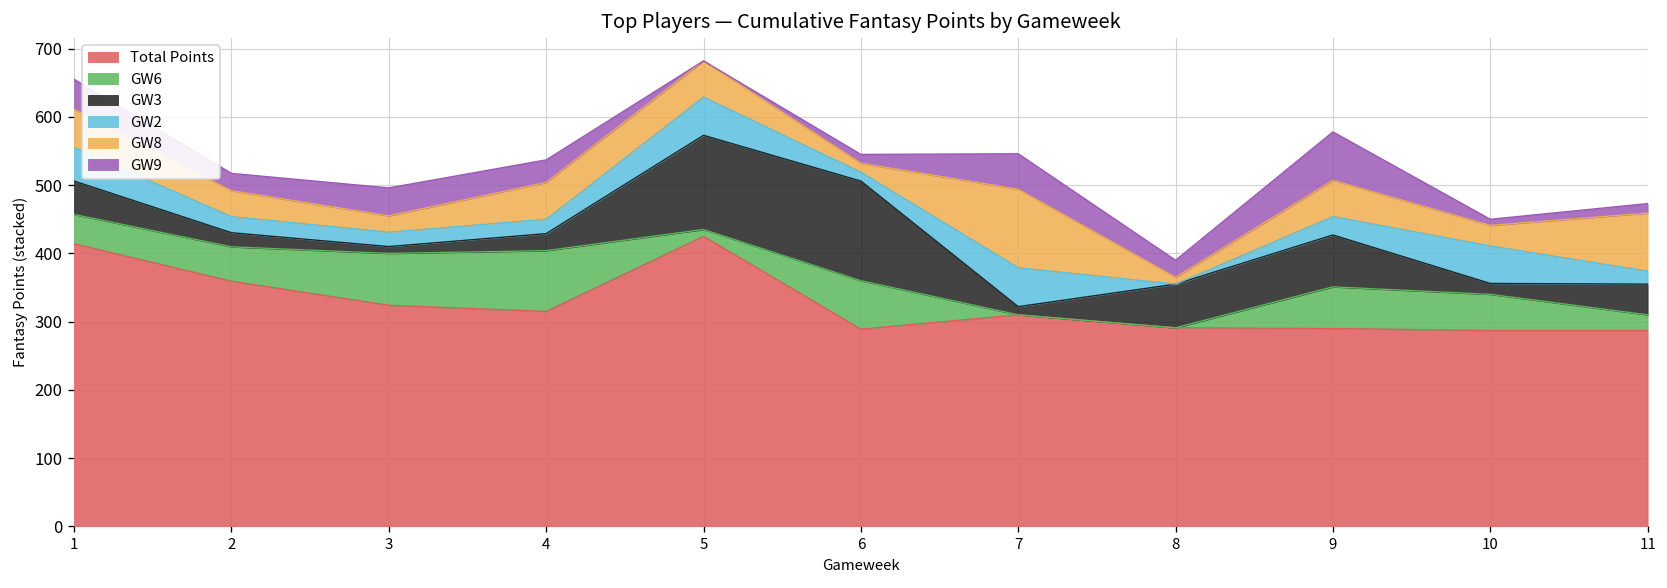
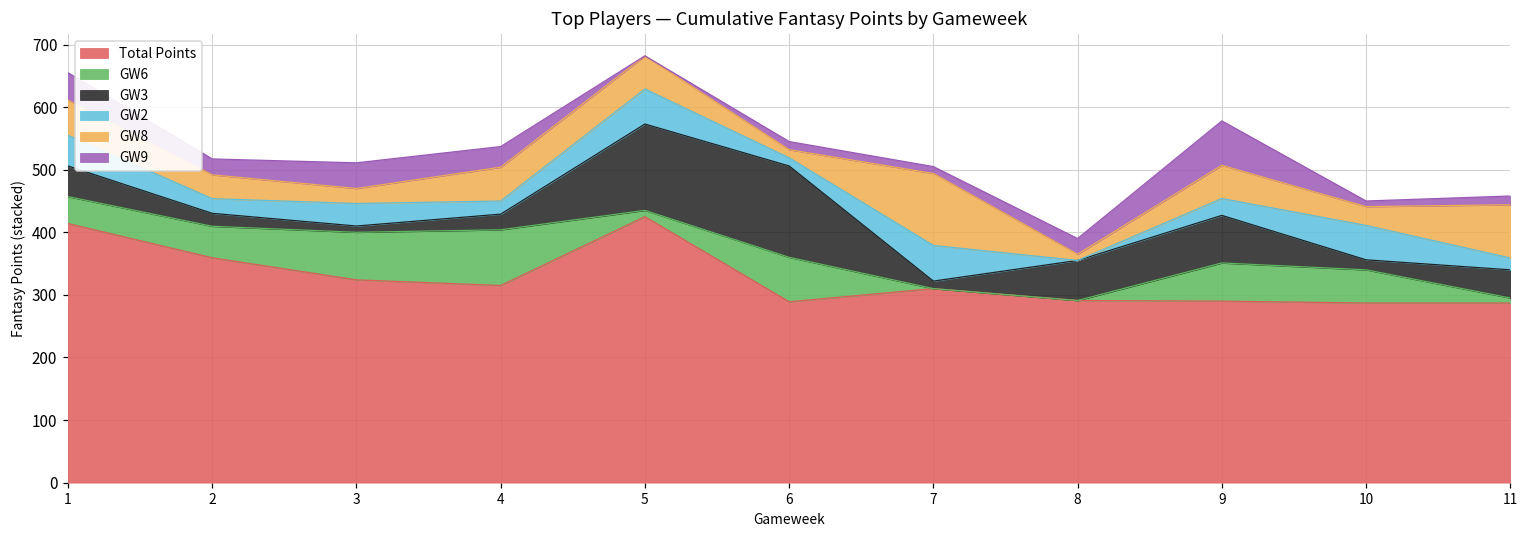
  {
    "Total Points": {
      "1": 410,
      "2": 360,
      "3": 320,
      "4": 320,
      "5": 430,
      "6": 290,
      "9": 290,
      "10": 290,
      "11": 290
    },
    "GW6": {
      "1": 40,
      "2": 50,
      "3": 80,
      "4": 90,
      "5": 10,
      "6": 70,
      "9": 60,
      "10": 50,
-     "11": 20
+     "11": 10
    },
    "GW3": {
      "1": 50,
      "2": 20,
      "3": 10,
      "4": 30,
      "5": 140,
      "6": 150,
      "7": 10,
      "9": 80,
      "10": 20,
      "11": 50
    },
    "GW2": {
      "1": 50,
      "2": 20,
-     "3": 20,
+     "3": 40,
      "4": 20,
      "5": 60,
      "6": 10,
      "7": 60,
      "9": 30,
      "10": 60,
      "11": 20
    },
    "GW8": {
      "1": 60,
      "2": 40,
      "3": 20,
      "4": 50,
      "6": 10,
      "7": 120,
      "8": 10,
      "9": 50,
      "10": 30,
      "11": 90
    },
    "GW9": {
      "1": 40,
      "2": 30,
      "3": 40,
      "4": 30,
      "6": 10,
-     "7": 50,
+     "7": 10,
      "8": 30,
      "9": 70,
      "10": 10,
      "11": 10
    }
  }
